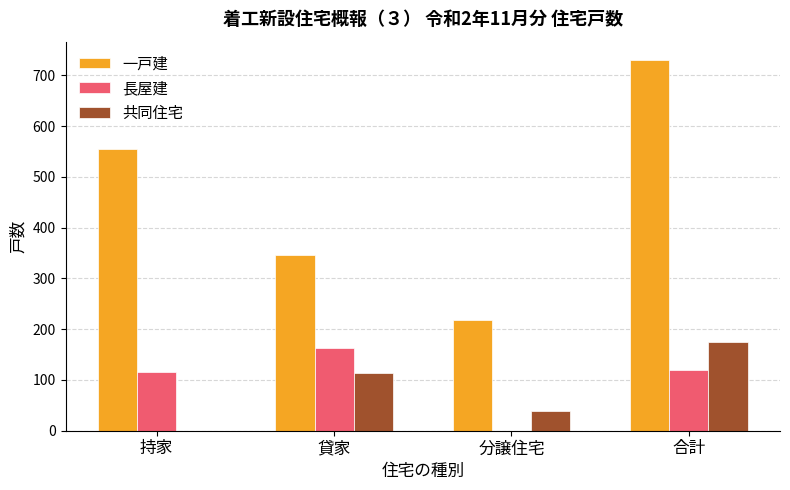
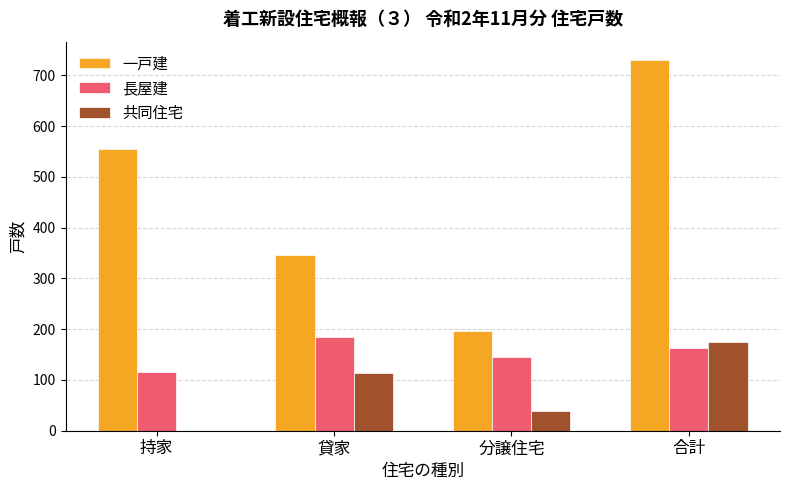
  {
    "一戸建": {
      "持家": 560,
      "貸家": 350,
-     "分譲住宅": 220,
+     "分譲住宅": 200,
      "合計": 730
    },
    "長屋建": {
      "持家": 120,
-     "貸家": 160,
-     "分譲住宅": 0,
-     "合計": 120
+     "貸家": 190,
+     "分譲住宅": 150,
+     "合計": 160
    },
    "共同住宅": {
      "持家": 0,
      "貸家": 110,
      "分譲住宅": 40,
      "合計": 180
    }
  }
